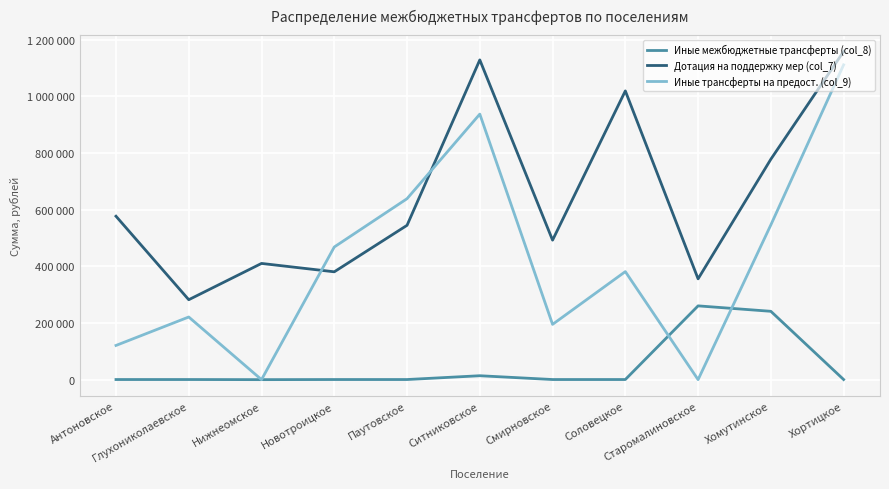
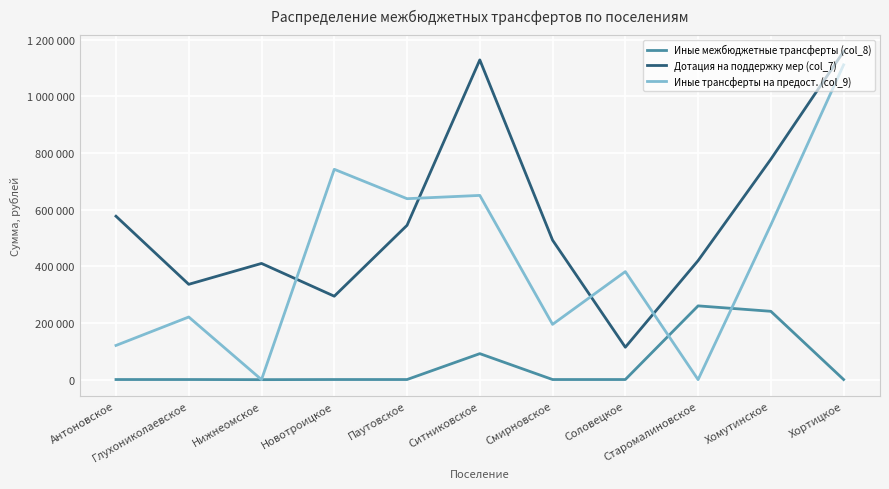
  {
    "Иные межбюджетные трансферты (col_8)": {
      "Антоновское": 0,
      "Глухониколаевское": 0,
      "Новотроицкое": 0,
      "Паутовское": 0,
-     "Ситниковское": 10000,
+     "Ситниковское": 90000,
      "Смирновское": 0,
      "Соловецкое": 0,
      "Старомалиновское": 260000,
      "Хомутинское": 240000,
      "Хортицкое": 0
    },
    "Дотация на поддержку мер (col_7)": {
      "Антоновское": 580000,
-     "Глухониколаевское": 280000,
+     "Глухониколаевское": 340000,
      "Нижнеомское": 410000,
-     "Новотроицкое": 380000,
+     "Новотроицкое": 290000,
      "Паутовское": 540000,
      "Ситниковское": 1130000,
      "Смирновское": 490000,
-     "Соловецкое": 1020000,
-     "Старомалиновское": 360000,
+     "Соловецкое": 110000,
+     "Старомалиновское": 420000,
      "Хомутинское": 780000
    },
    "Иные трансферты на предост. (col_9)": {
      "Антоновское": 120000,
      "Глухониколаевское": 220000,
-     "Новотроицкое": 470000,
+     "Новотроицкое": 740000,
      "Паутовское": 640000,
-     "Ситниковское": 940000,
+     "Ситниковское": 650000,
      "Смирновское": 200000,
      "Соловецкое": 380000,
      "Старомалиновское": 0,
      "Хомутинское": 550000
    }
  }
